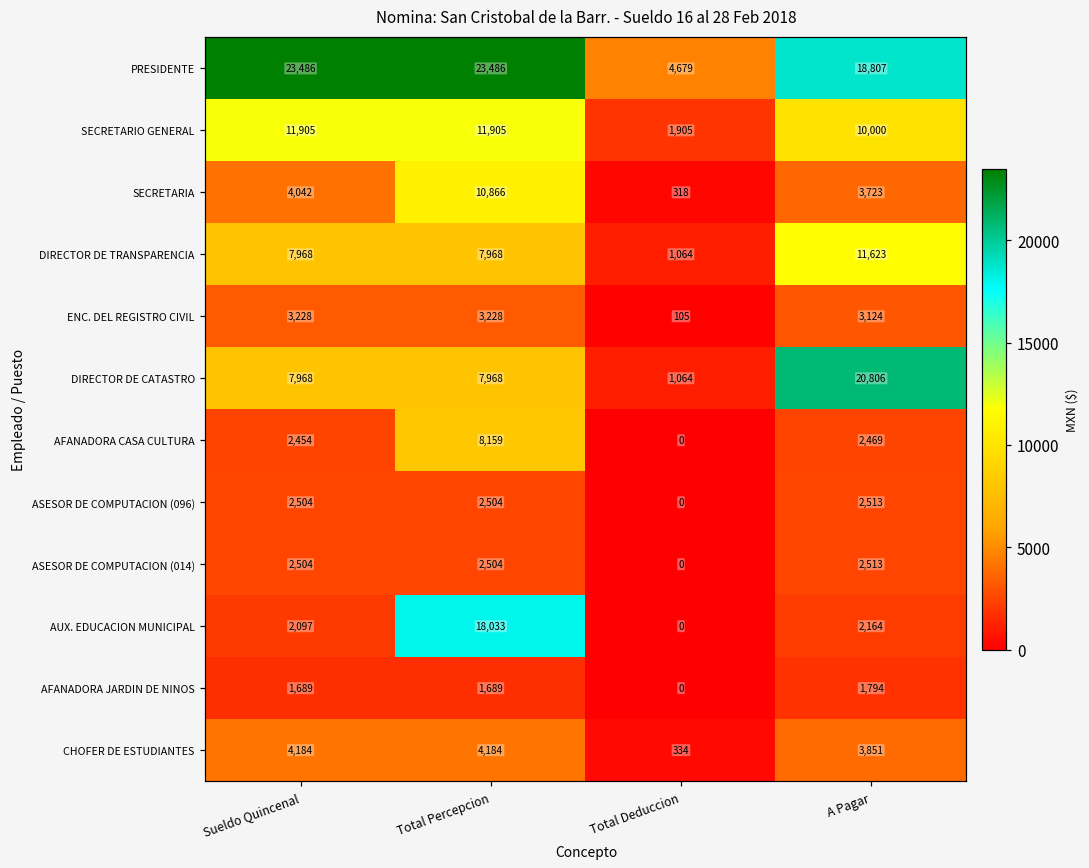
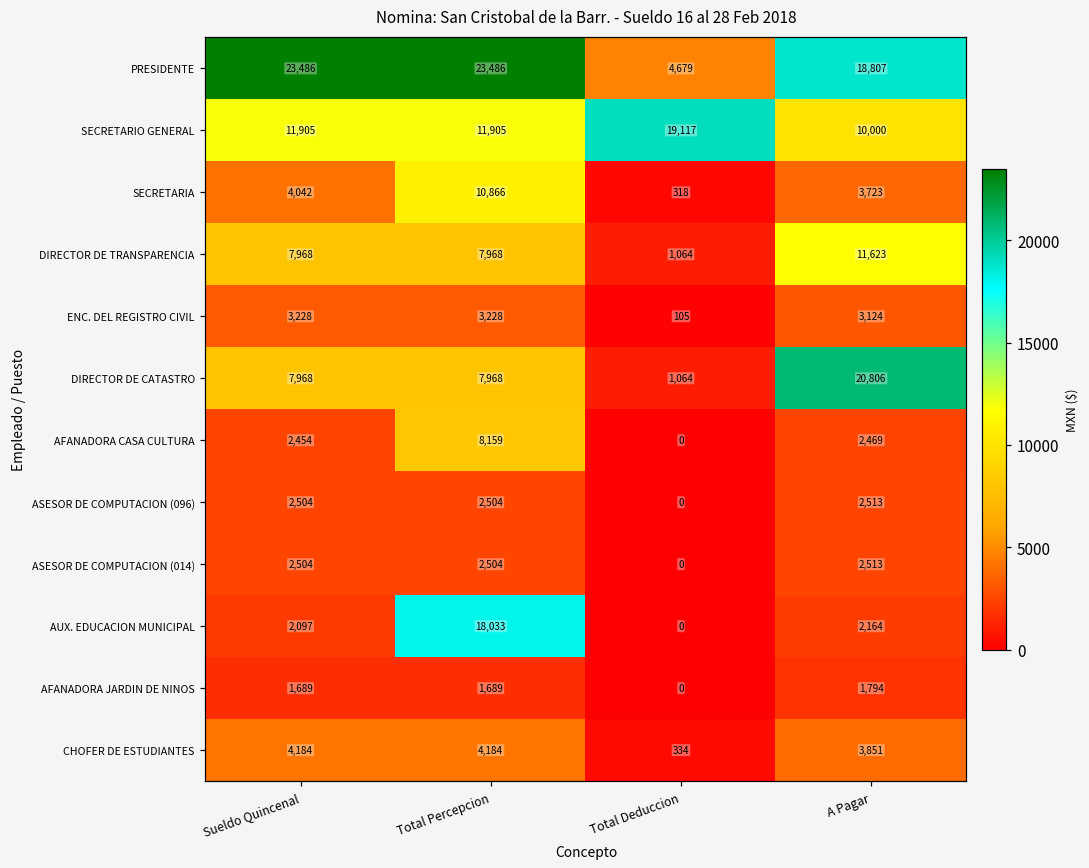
  {
    "SECRETARIO GENERAL": {
-     "Total Deduccion": "1,905"
+     "Total Deduccion": "19,117"
    }
  }
